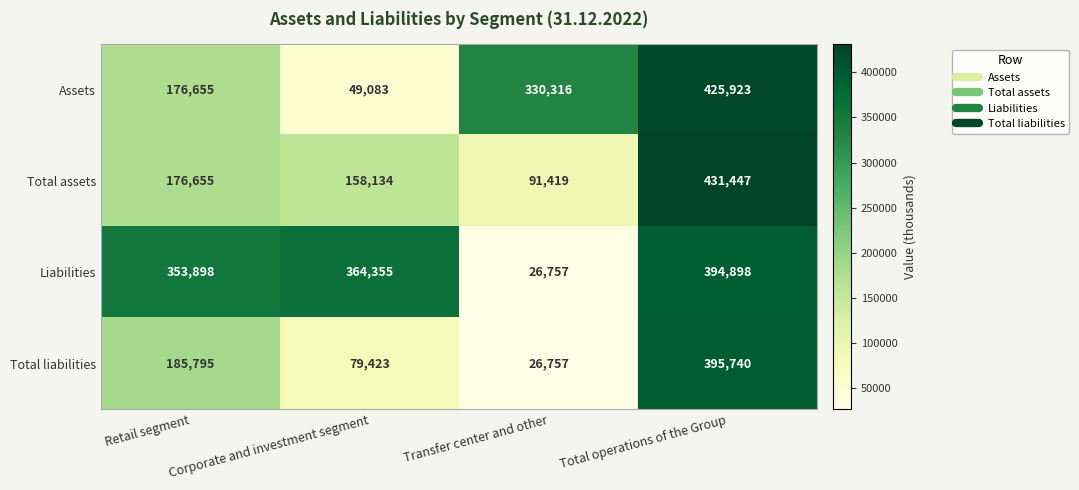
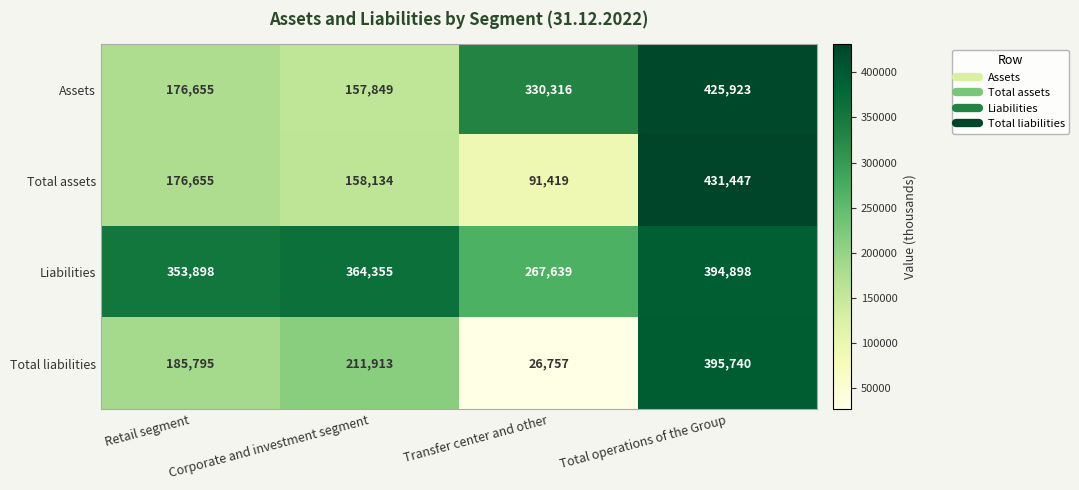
  {
    "Assets": {
      "Retail segment": "176,655",
-     "Corporate and investment segment": "49,083",
+     "Corporate and investment segment": "157,849",
      "Transfer center and other": "330,316",
      "Total operations of the Group": "425,923"
    },
    "Total assets": {
      "Retail segment": "176,655",
      "Corporate and investment segment": "158,134",
      "Transfer center and other": "91,419",
      "Total operations of the Group": "431,447"
    },
    "Liabilities": {
      "Retail segment": "353,898",
      "Corporate and investment segment": "364,355",
-     "Transfer center and other": "26,757",
+     "Transfer center and other": "267,639",
      "Total operations of the Group": "394,898"
    },
    "Total liabilities": {
      "Retail segment": "185,795",
-     "Corporate and investment segment": "79,423",
+     "Corporate and investment segment": "211,913",
      "Transfer center and other": "26,757",
      "Total operations of the Group": "395,740"
    }
  }
